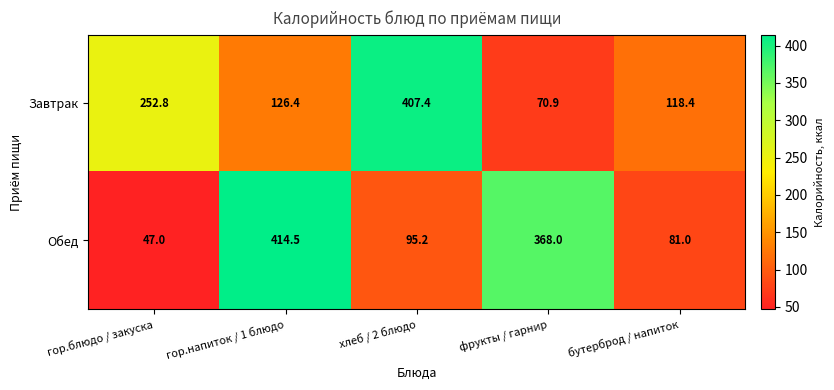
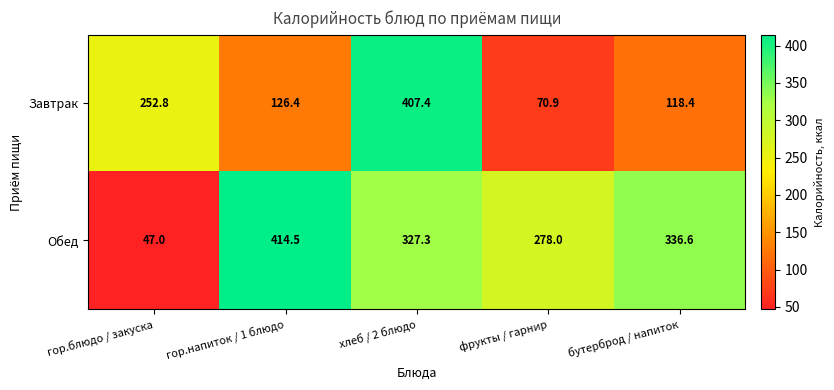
  {
    "Завтрак": {
      "гор.блюдо / закуска": 252.8,
      "гор.напиток / 1 блюдо": 126.4,
      "хлеб / 2 блюдо": 407.4,
      "фрукты / гарнир": 70.9,
      "бутерброд / напиток": 118.4
    },
    "Обед": {
      "гор.блюдо / закуска": 47.0,
      "гор.напиток / 1 блюдо": 414.5,
-     "хлеб / 2 блюдо": 95.2,
-     "фрукты / гарнир": 368.0,
-     "бутерброд / напиток": 81.0
+     "хлеб / 2 блюдо": 327.3,
+     "фрукты / гарнир": 278.0,
+     "бутерброд / напиток": 336.6
    }
  }
